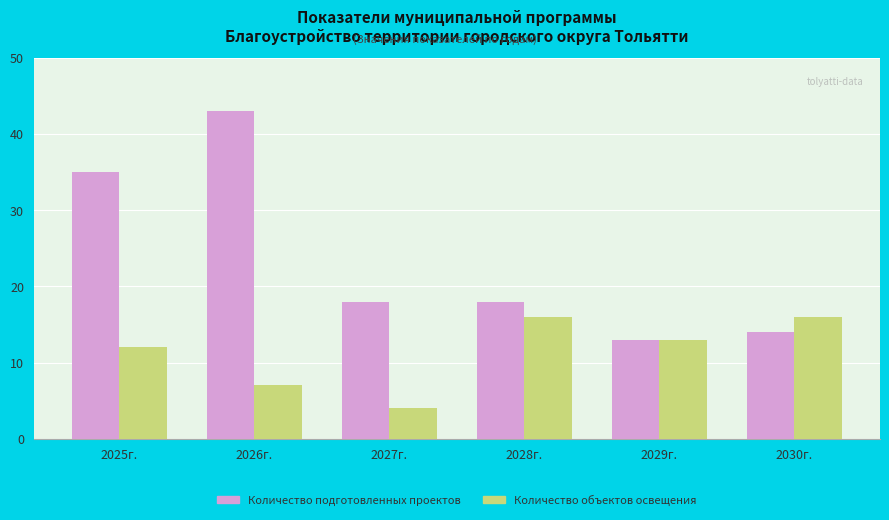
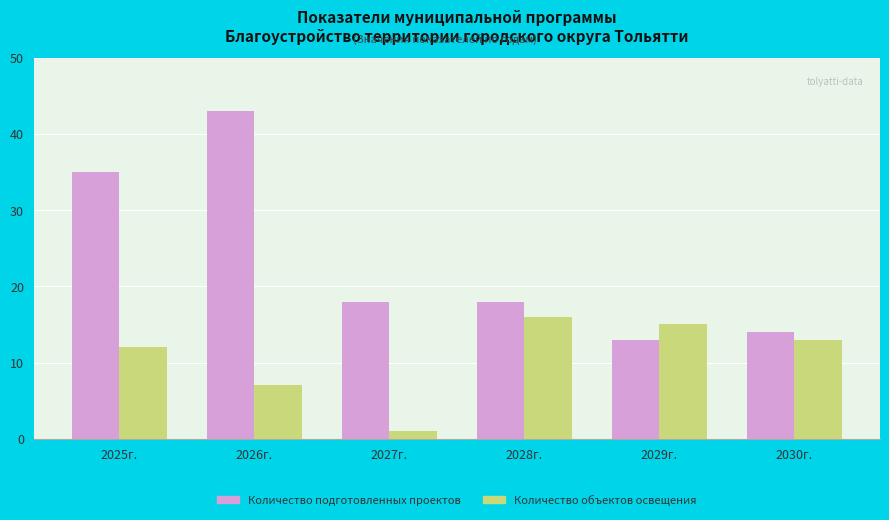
  {
    "Количество подготовленных проектов": {
      "2025г.": 35,
      "2026г.": 43,
      "2027г.": 18,
      "2028г.": 18,
      "2029г.": 13,
      "2030г.": 14
    },
    "Количество объектов освещения": {
      "2025г.": 12,
      "2026г.": 7,
-     "2027г.": 4,
+     "2027г.": 1,
      "2028г.": 16,
-     "2029г.": 13,
-     "2030г.": 16
+     "2029г.": 15,
+     "2030г.": 13
    }
  }
